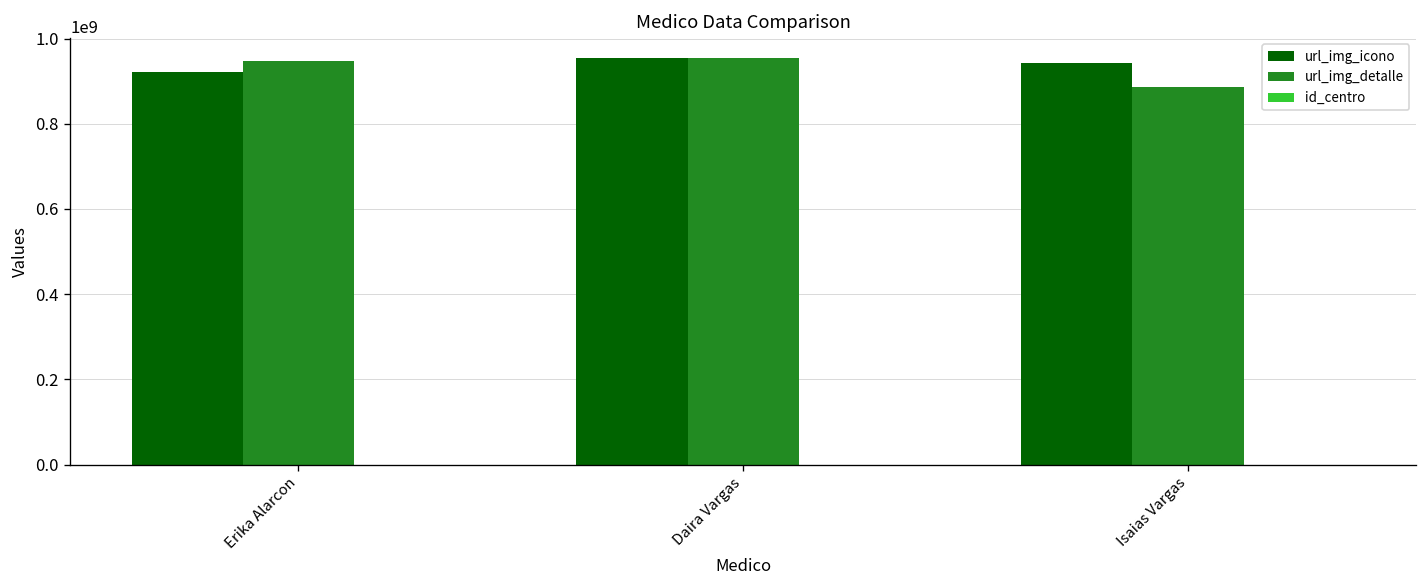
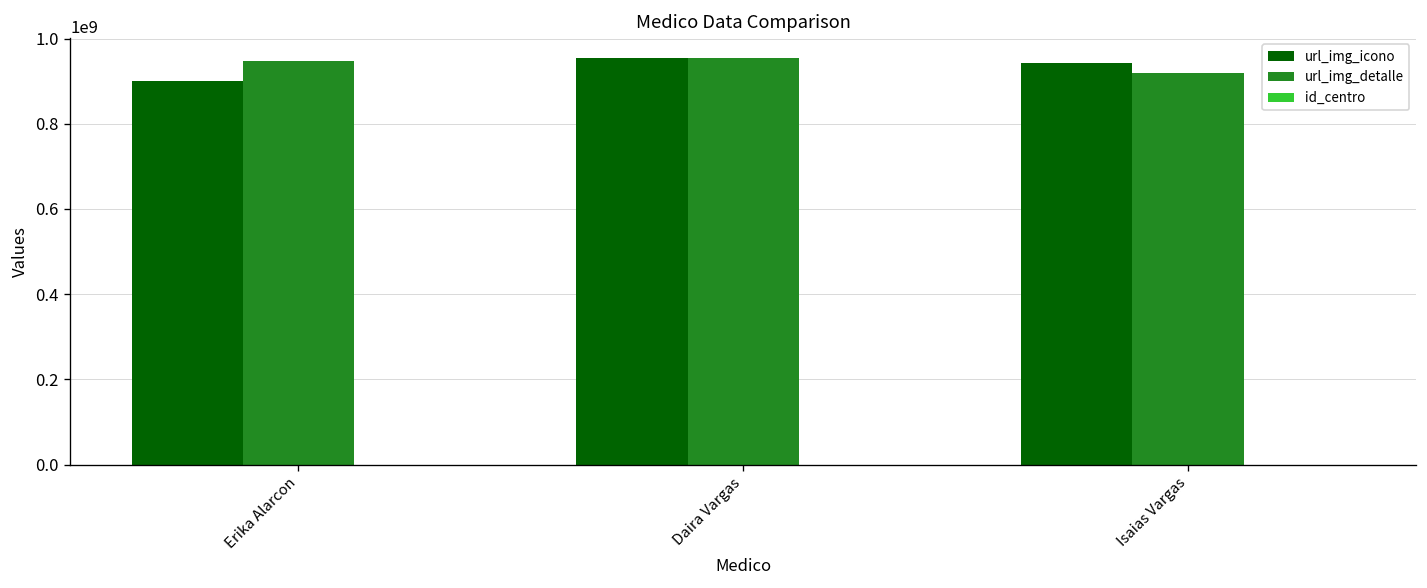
  {
    "url_img_icono": {
-     "Erika Alarcon": 920000000,
+     "Erika Alarcon": 900000000,
      "Daira Vargas": 950000000,
      "Isaias Vargas": 940000000
    },
    "url_img_detalle": {
      "Erika Alarcon": 950000000,
      "Daira Vargas": 950000000,
-     "Isaias Vargas": 890000000
+     "Isaias Vargas": 920000000
    }
  }
